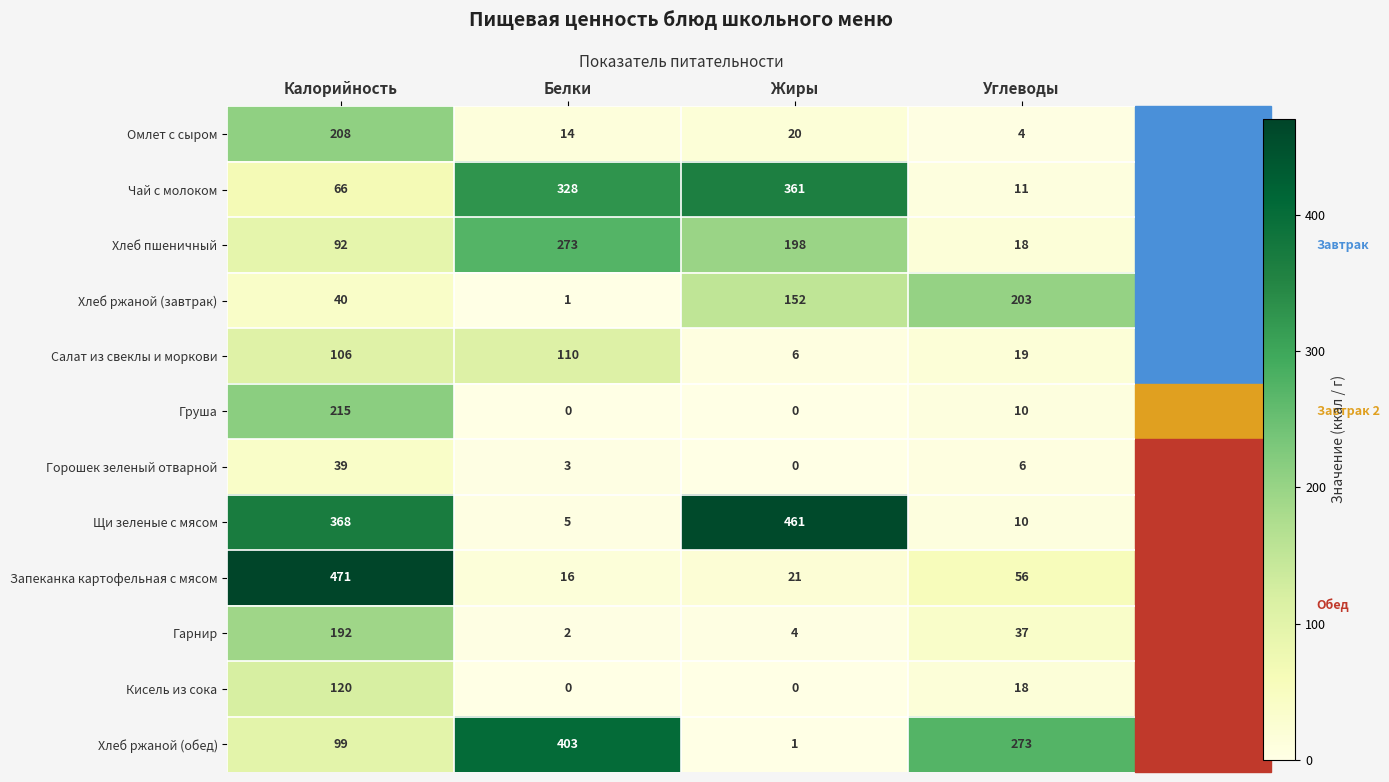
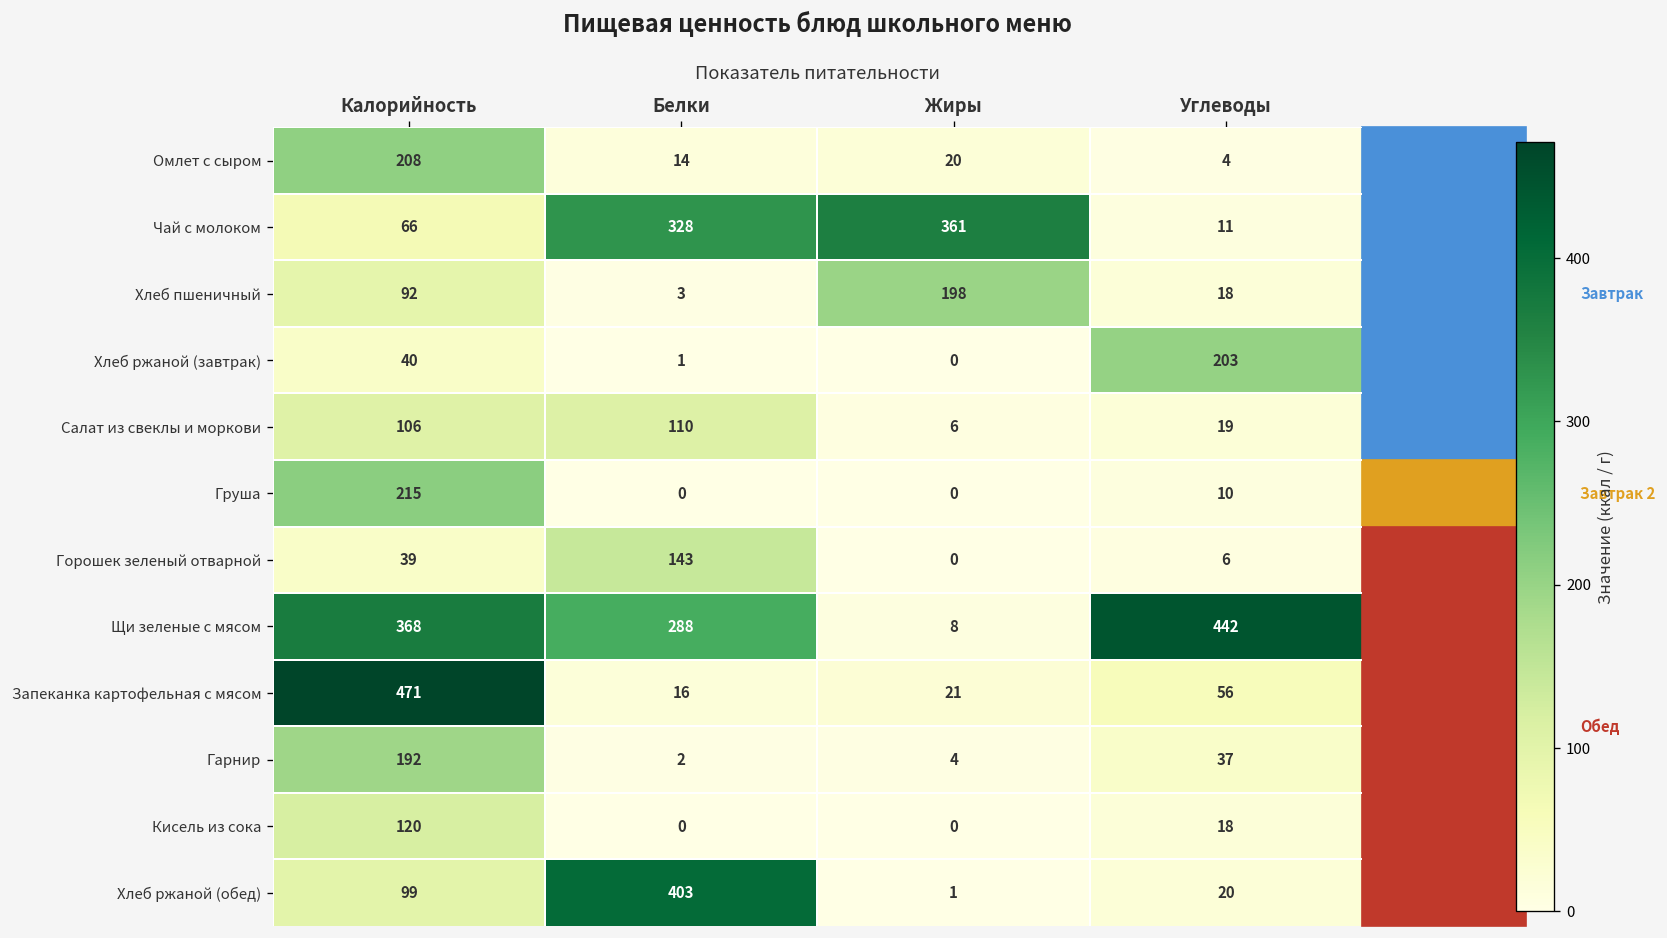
  {
    "Омлет с сыром": {
      "Калорийность": 208,
      "Белки": 14,
      "Жиры": 20,
      "Углеводы": 4
    },
    "Чай с молоком": {
      "Калорийность": 66,
      "Белки": 328,
      "Жиры": 361,
      "Углеводы": 11
    },
    "Хлеб пшеничный": {
      "Калорийность": 92,
-     "Белки": 273,
+     "Белки": 3,
      "Жиры": 198,
      "Углеводы": 18
    },
    "Хлеб ржаной (завтрак)": {
      "Калорийность": 40,
      "Белки": 1,
-     "Жиры": 152,
+     "Жиры": 0,
      "Углеводы": 203
    },
    "Салат из свеклы и моркови": {
      "Калорийность": 106,
      "Белки": 110,
      "Жиры": 6,
      "Углеводы": 19
    },
    "Груша": {
      "Калорийность": 215,
      "Белки": 0,
      "Жиры": 0,
      "Углеводы": 10
    },
    "Горошек зеленый отварной": {
      "Калорийность": 39,
-     "Белки": 3,
+     "Белки": 143,
      "Жиры": 0,
      "Углеводы": 6
    },
    "Щи зеленые с мясом": {
      "Калорийность": 368,
-     "Белки": 5,
-     "Жиры": 461,
-     "Углеводы": 10
+     "Белки": 288,
+     "Жиры": 8,
+     "Углеводы": 442
    },
    "Запеканка картофельная с мясом": {
      "Калорийность": 471,
      "Белки": 16,
      "Жиры": 21,
      "Углеводы": 56
    },
    "Гарнир": {
      "Калорийность": 192,
      "Белки": 2,
      "Жиры": 4,
      "Углеводы": 37
    },
    "Кисель из сока": {
      "Калорийность": 120,
      "Белки": 0,
      "Жиры": 0,
      "Углеводы": 18
    },
    "Хлеб ржаной (обед)": {
      "Калорийность": 99,
      "Белки": 403,
      "Жиры": 1,
-     "Углеводы": 273
+     "Углеводы": 20
    }
  }
